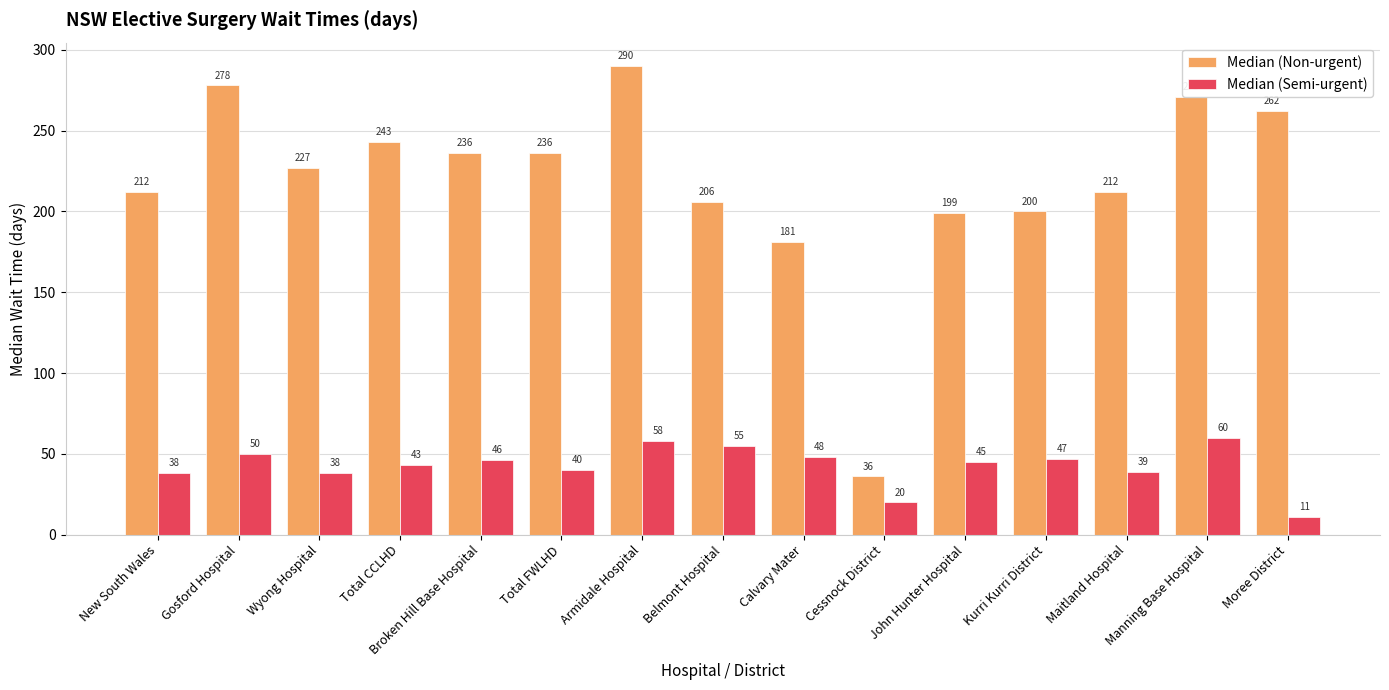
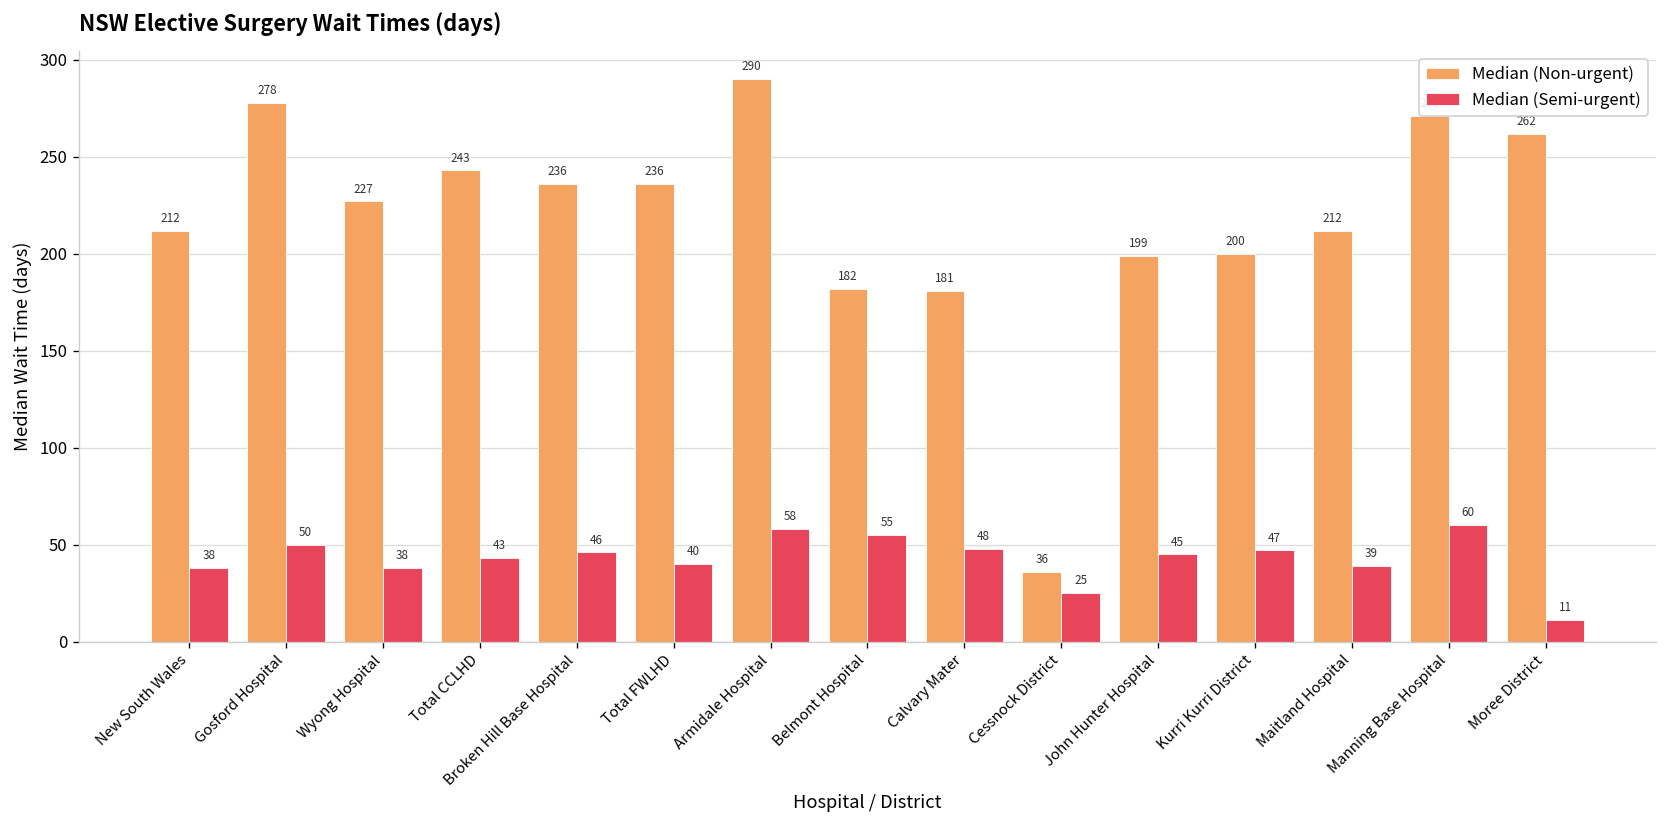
  {
    "Median (Non-urgent)": {
      "New South Wales": 212,
      "Gosford Hospital": 278,
      "Wyong Hospital": 227,
      "Total CCLHD": 243,
      "Broken Hill Base Hospital": 236,
      "Total FWLHD": 236,
      "Armidale Hospital": 290,
-     "Belmont Hospital": 206,
+     "Belmont Hospital": 182,
      "Calvary Mater": 181,
      "Cessnock District": 36,
      "John Hunter Hospital": 199,
      "Kurri Kurri District": 200,
      "Maitland Hospital": 212
    },
    "Median (Semi-urgent)": {
      "New South Wales": 38,
      "Gosford Hospital": 50,
      "Wyong Hospital": 38,
      "Total CCLHD": 43,
      "Broken Hill Base Hospital": 46,
      "Total FWLHD": 40,
      "Armidale Hospital": 58,
      "Belmont Hospital": 55,
      "Calvary Mater": 48,
-     "Cessnock District": 20,
+     "Cessnock District": 25,
      "John Hunter Hospital": 45,
      "Kurri Kurri District": 47,
      "Maitland Hospital": 39,
      "Manning Base Hospital": 60,
      "Moree District": 11
    }
  }
